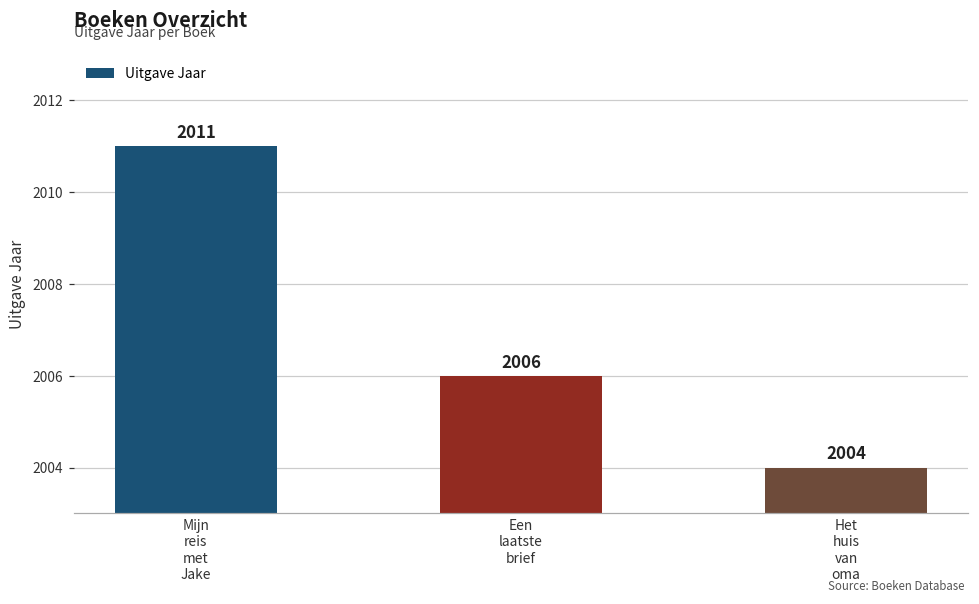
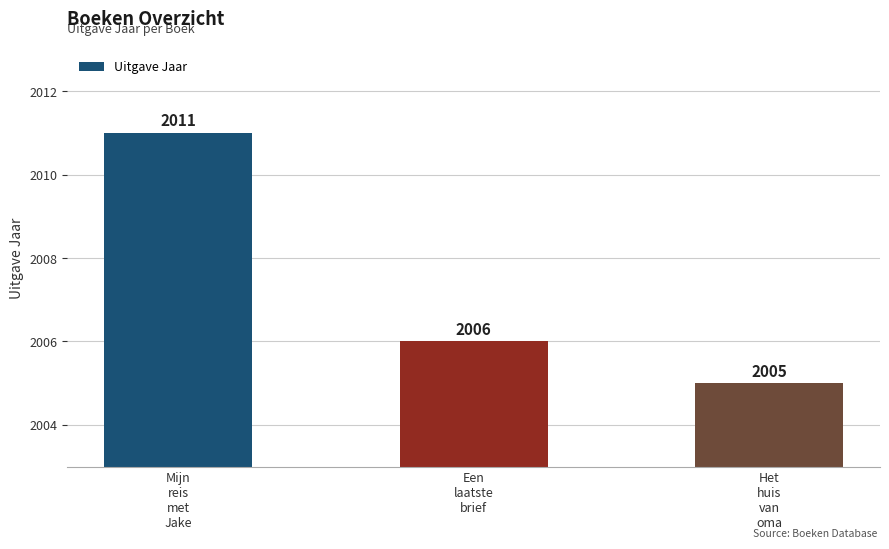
  {
    "Mijn reis met Jake": 2011,
    "Een laatste brief": 2006,
-   "Het huis van oma": 2004
+   "Het huis van oma": 2005
  }
